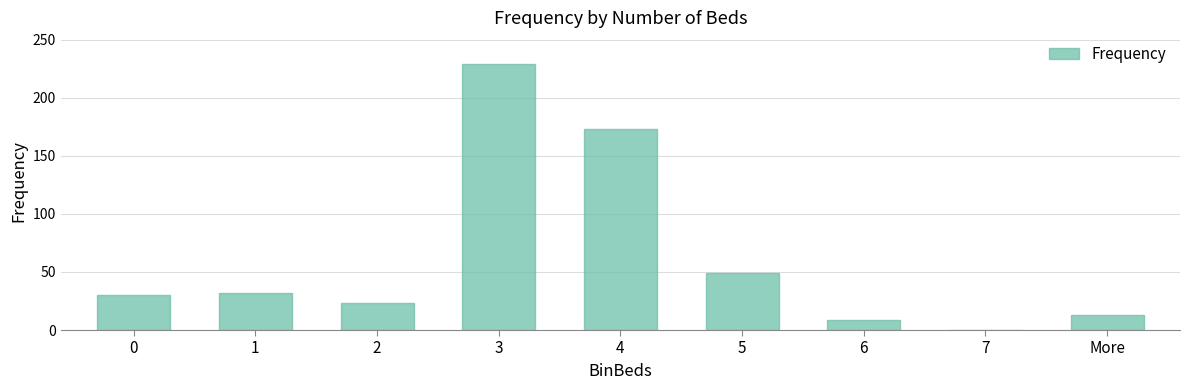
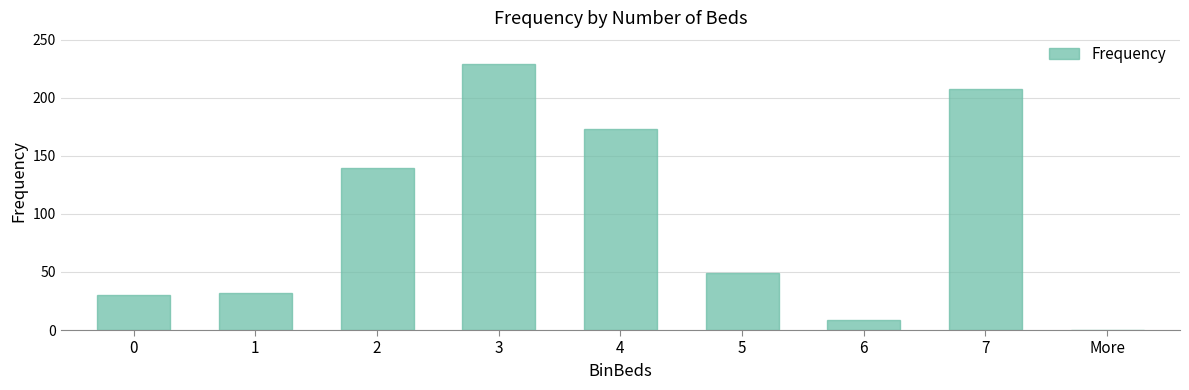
  {
    "0": 30,
    "1": 32,
-   "2": 23,
+   "2": 140,
    "3": 229,
    "4": 173,
    "5": 49,
    "6": 9,
-   "7": 0,
-   "More": 13
+   "7": 208,
+   "More": 0
  }
